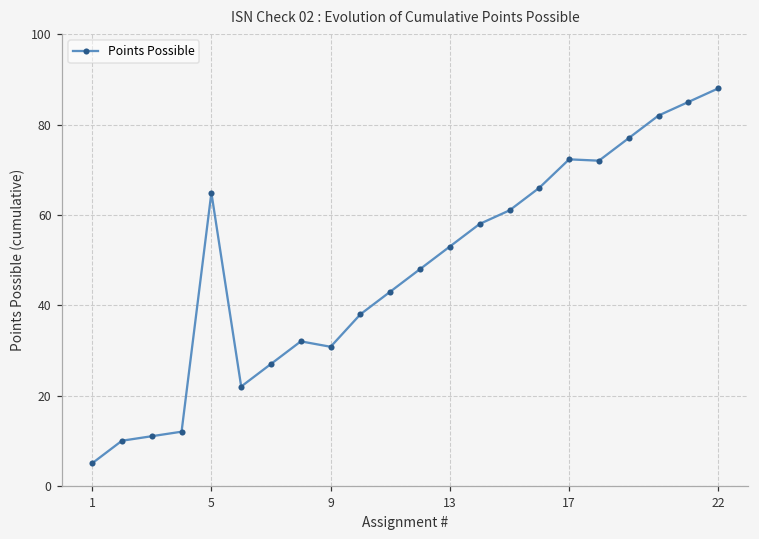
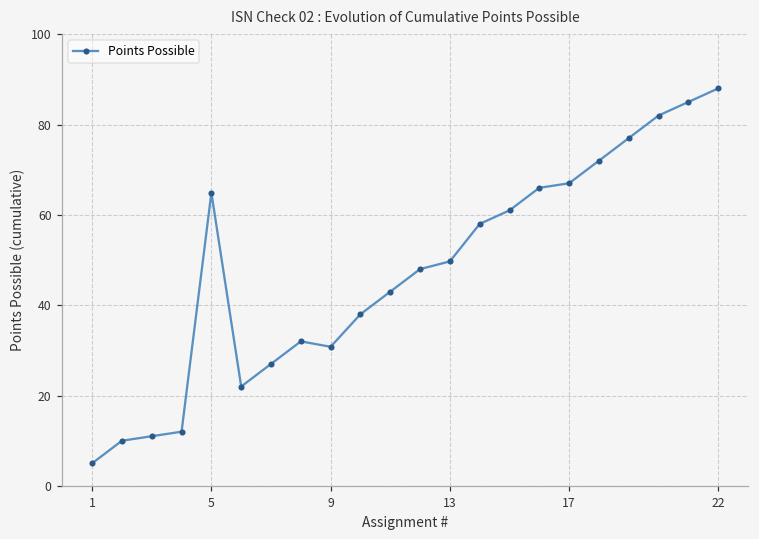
  {
    "1": 5,
    "5": 65,
    "9": 31,
-   "13": 53,
-   "17": 72,
+   "13": 50,
+   "17": 67,
    "22": 88
  }
